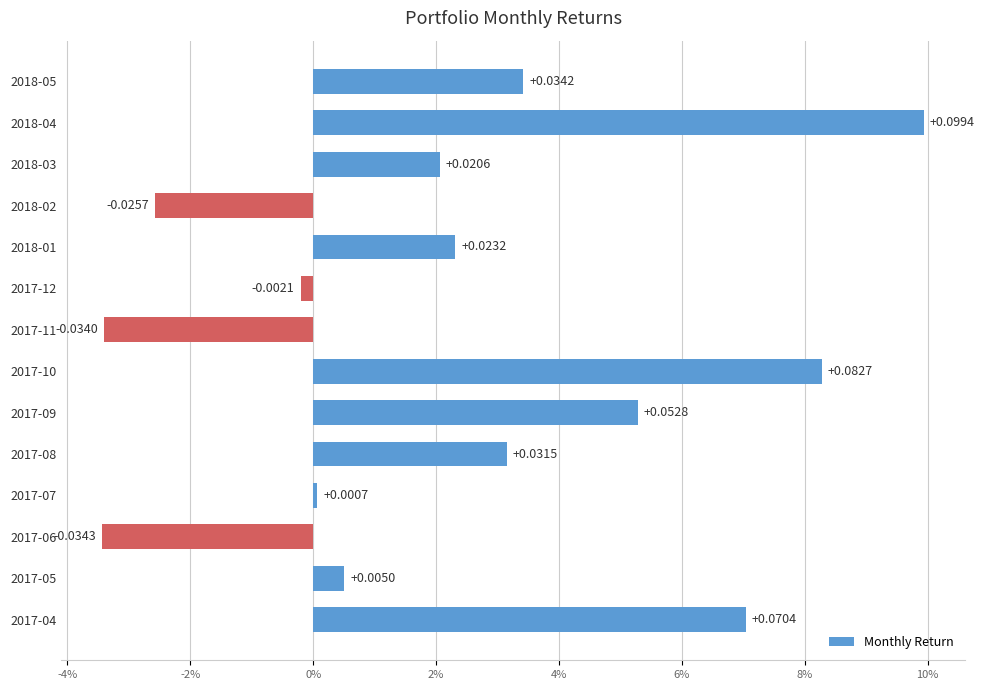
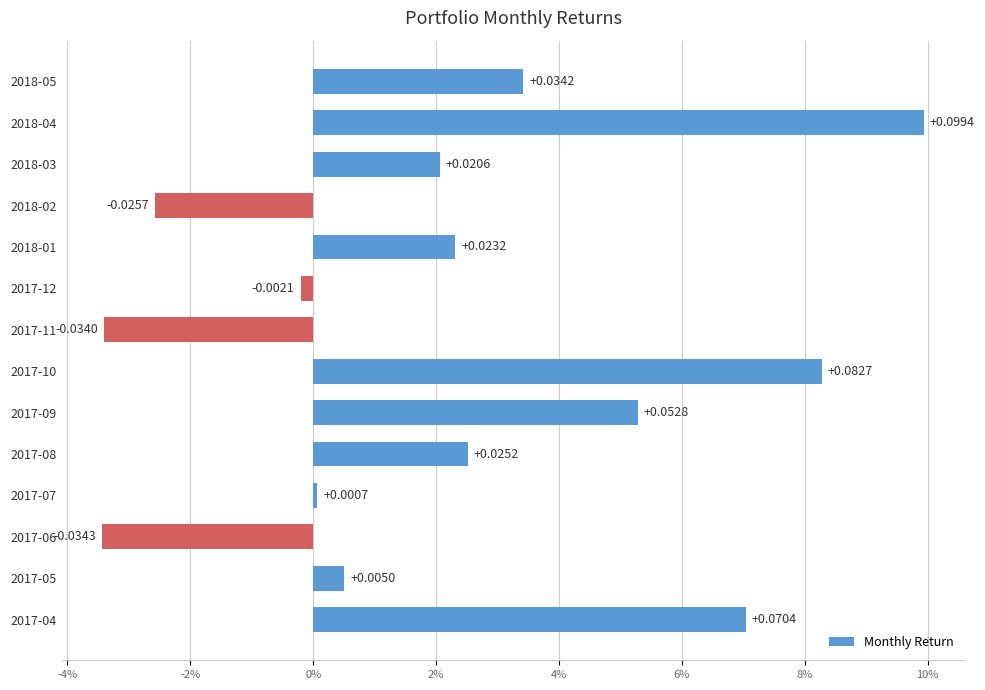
  {
    "2018-05": "+0.0342",
    "2018-04": "+0.0994",
    "2018-03": "+0.0206",
    "2018-02": "-0.0257",
    "2018-01": "+0.0232",
    "2017-12": "-0.0021",
    "2017-11": "-0.0340",
    "2017-10": "+0.0827",
    "2017-09": "+0.0528",
-   "2017-08": "+0.0315",
+   "2017-08": "+0.0252",
    "2017-07": "+0.0007",
    "2017-06": "-0.0343",
    "2017-05": "+0.0050",
    "2017-04": "+0.0704"
  }
